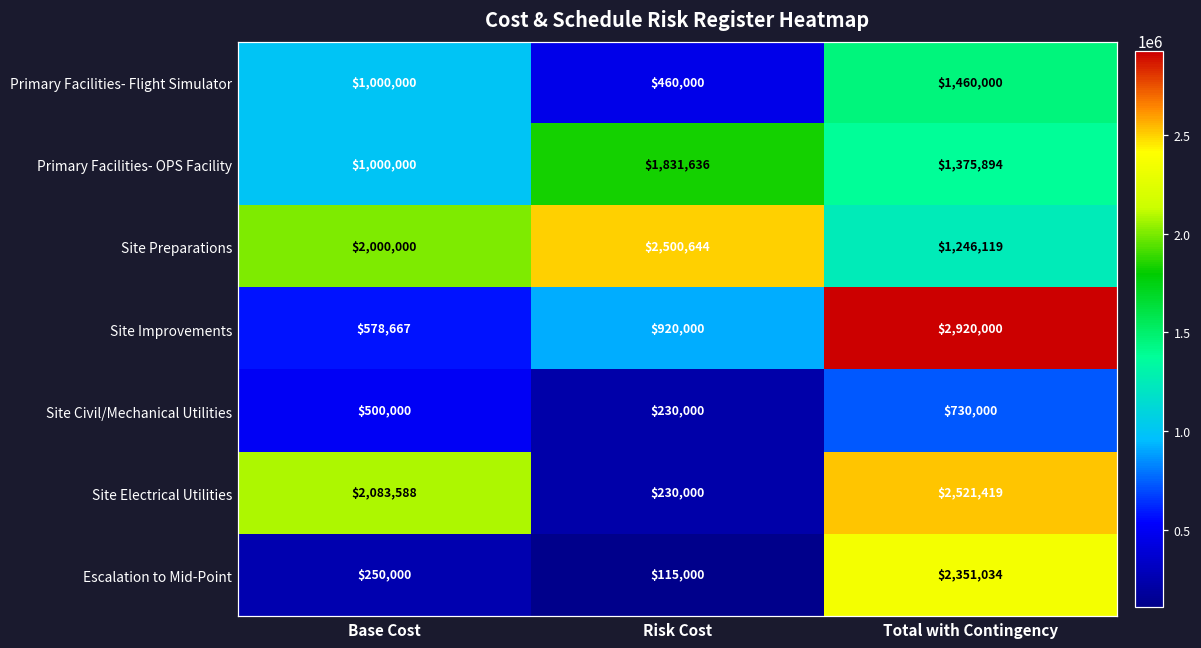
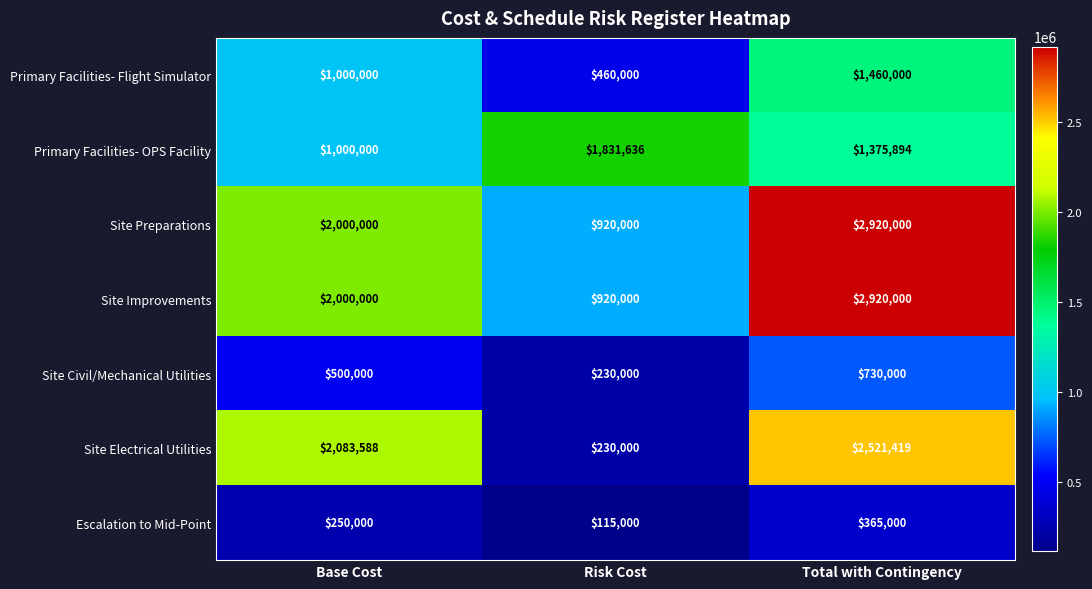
  {
    "Primary Facilities- Flight Simulator": {
      "Base Cost": "$1,000,000",
      "Risk Cost": "$460,000",
      "Total with Contingency": "$1,460,000"
    },
    "Primary Facilities- OPS Facility": {
      "Base Cost": "$1,000,000",
      "Risk Cost": "$1,831,636",
      "Total with Contingency": "$1,375,894"
    },
    "Site Preparations": {
      "Base Cost": "$2,000,000",
-     "Risk Cost": "$2,500,644",
-     "Total with Contingency": "$1,246,119"
+     "Risk Cost": "$920,000",
+     "Total with Contingency": "$2,920,000"
    },
    "Site Improvements": {
-     "Base Cost": "$578,667",
+     "Base Cost": "$2,000,000",
      "Risk Cost": "$920,000",
      "Total with Contingency": "$2,920,000"
    },
    "Site Civil/Mechanical Utilities": {
      "Base Cost": "$500,000",
      "Risk Cost": "$230,000",
      "Total with Contingency": "$730,000"
    },
    "Site Electrical Utilities": {
      "Base Cost": "$2,083,588",
      "Risk Cost": "$230,000",
      "Total with Contingency": "$2,521,419"
    },
    "Escalation to Mid-Point": {
      "Base Cost": "$250,000",
      "Risk Cost": "$115,000",
-     "Total with Contingency": "$2,351,034"
+     "Total with Contingency": "$365,000"
    }
  }
